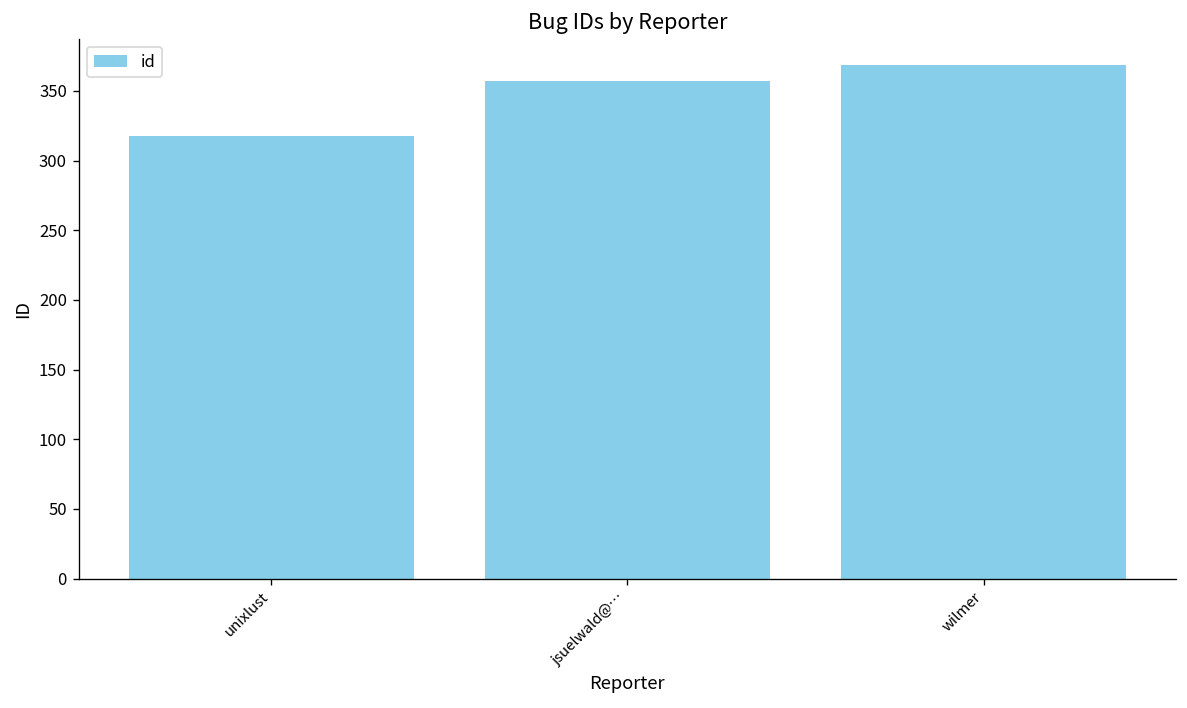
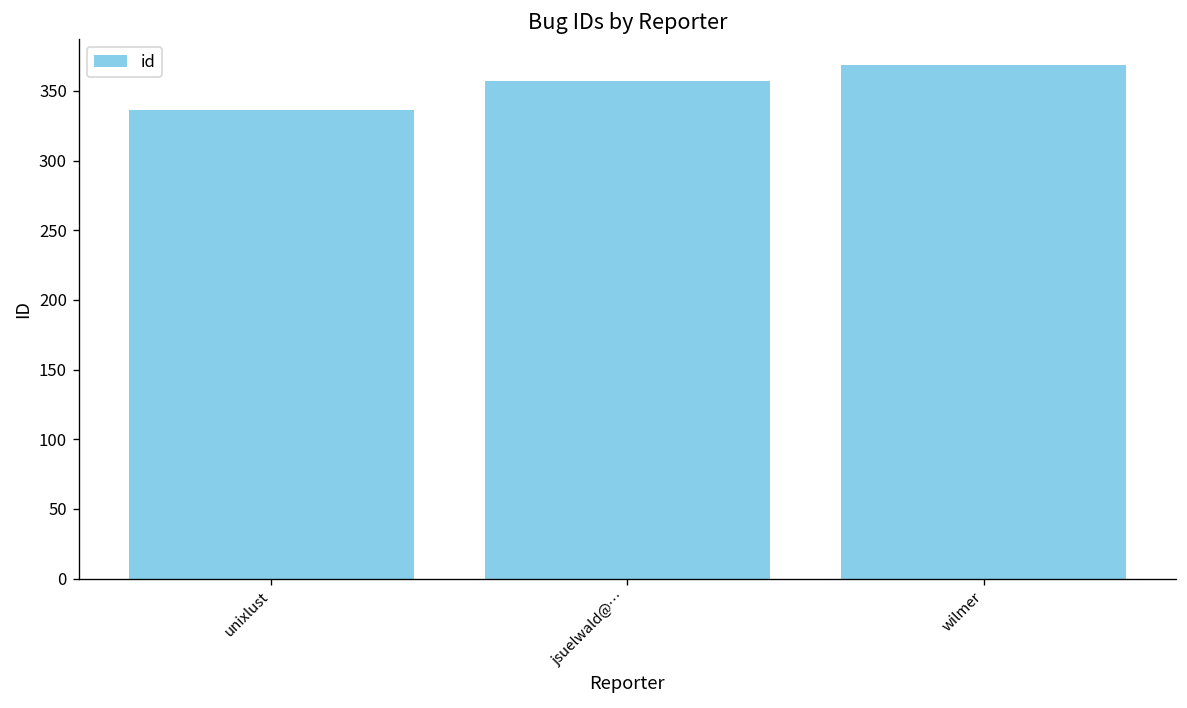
  {
-   "unixlust": 318,
+   "unixlust": 336,
    "jsuelwald@…": 357,
    "wilmer": 369
  }
